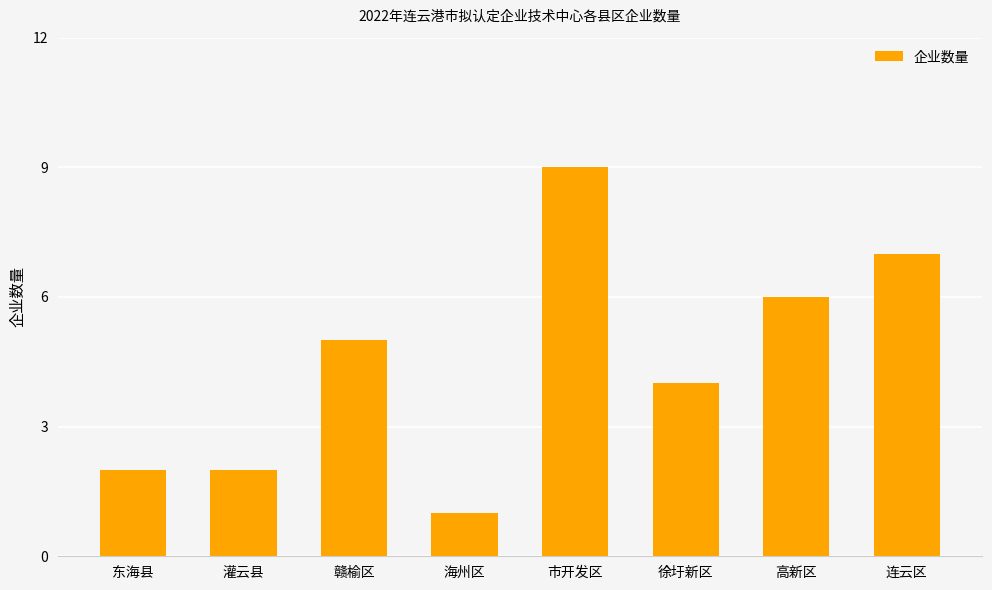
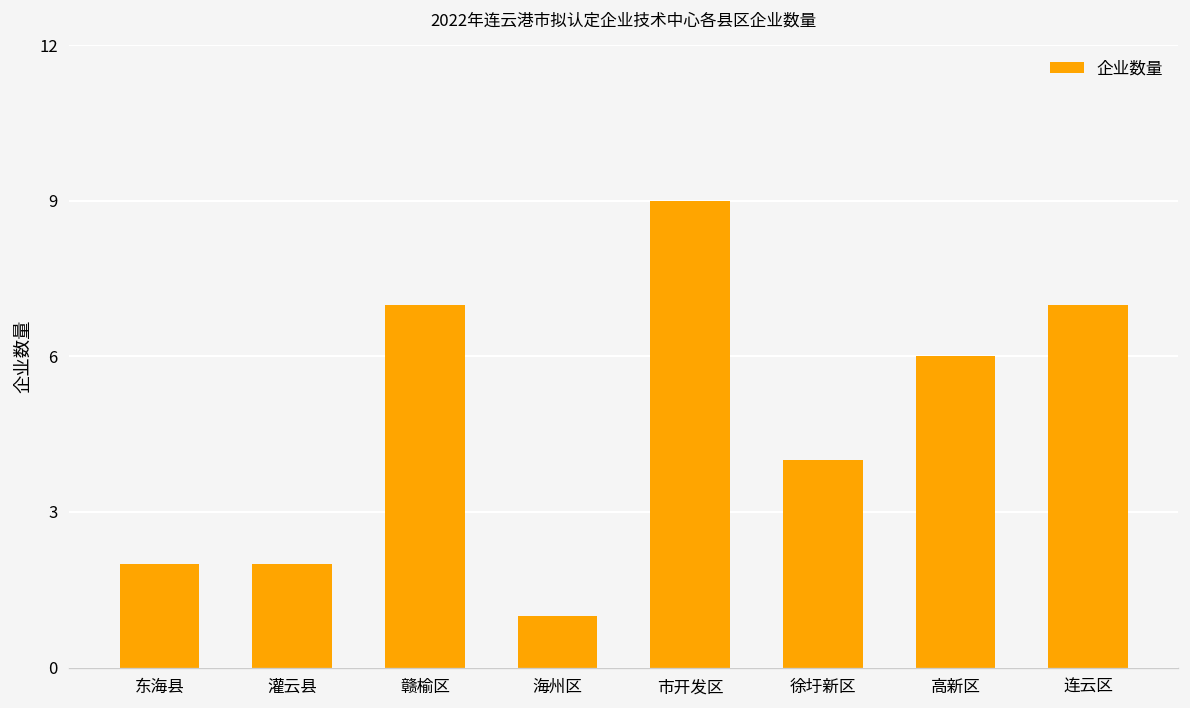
  {
    "东海县": 2,
    "灌云县": 2,
-   "赣榆区": 5,
+   "赣榆区": 7,
    "海州区": 1,
    "市开发区": 9,
    "徐圩新区": 4,
    "高新区": 6,
    "连云区": 7
  }
